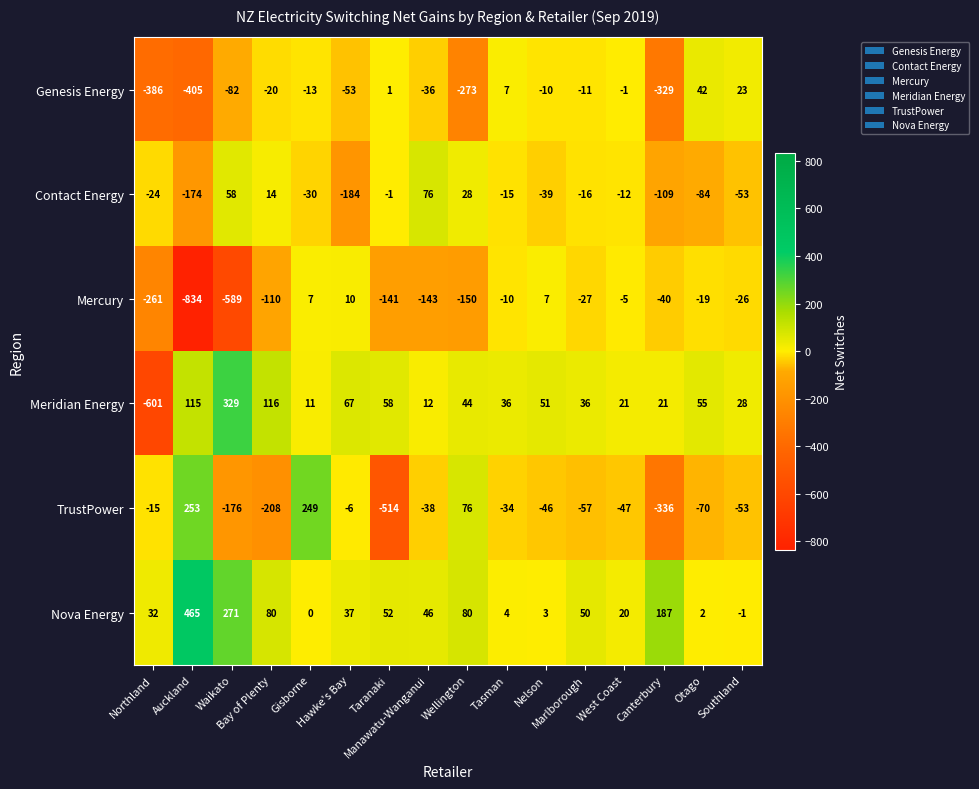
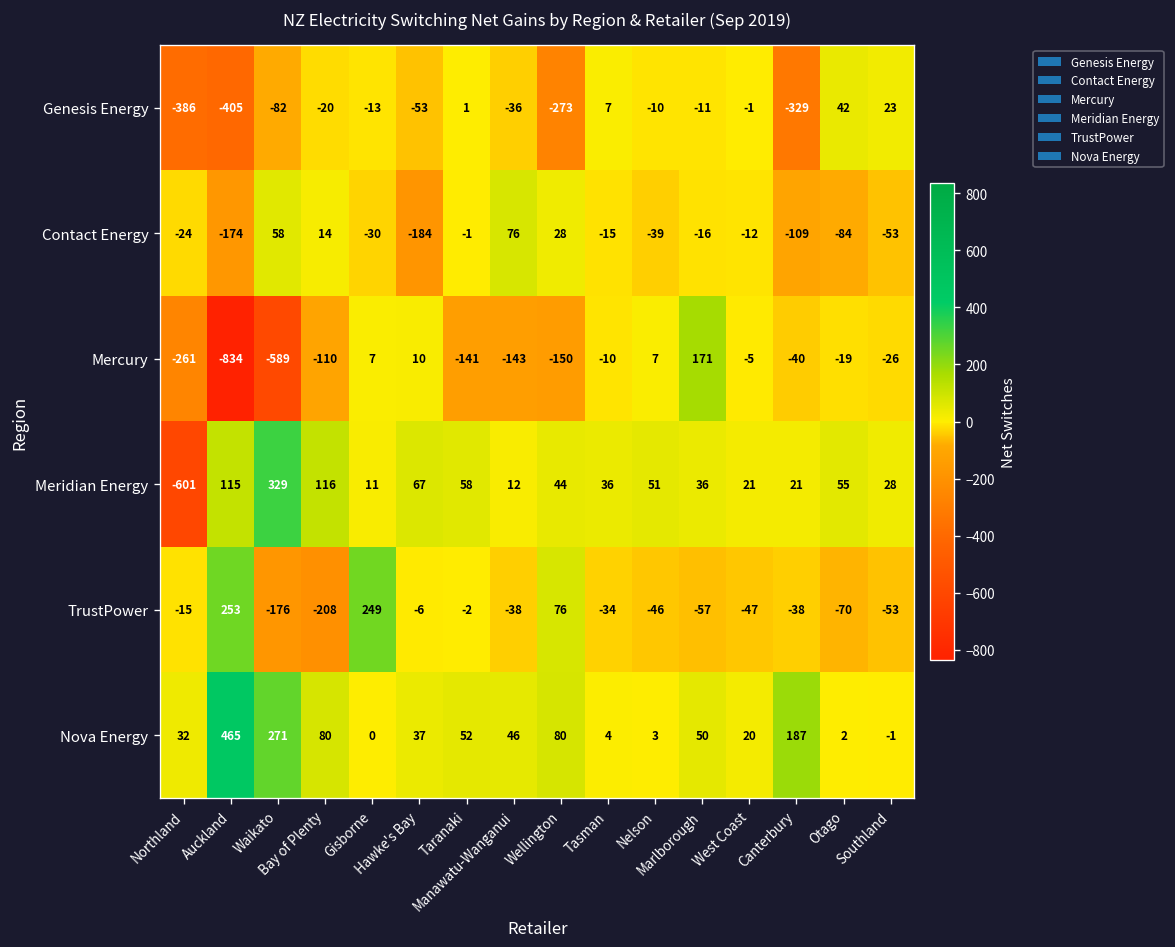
  {
    "Genesis Energy": {
      "Northland": -386,
      "Auckland": -405,
      "Waikato": -82,
      "Bay of Plenty": -20,
      "Gisborne": -13,
      "Hawke's Bay": -53,
      "Taranaki": 1,
      "Manawatu-Wanganui": -36,
      "Wellington": -273,
      "Tasman": 7,
      "Nelson": -10,
      "Marlborough": -11,
      "West Coast": -1,
      "Canterbury": -329,
      "Otago": 42,
      "Southland": 23
    },
    "Contact Energy": {
      "Northland": -24,
      "Auckland": -174,
      "Waikato": 58,
      "Bay of Plenty": 14,
      "Gisborne": -30,
      "Hawke's Bay": -184,
      "Taranaki": -1,
      "Manawatu-Wanganui": 76,
      "Wellington": 28,
      "Tasman": -15,
      "Nelson": -39,
      "Marlborough": -16,
      "West Coast": -12,
      "Canterbury": -109,
      "Otago": -84,
      "Southland": -53
    },
    "Mercury": {
      "Northland": -261,
      "Auckland": -834,
      "Waikato": -589,
      "Bay of Plenty": -110,
      "Gisborne": 7,
      "Hawke's Bay": 10,
      "Taranaki": -141,
      "Manawatu-Wanganui": -143,
      "Wellington": -150,
      "Tasman": -10,
      "Nelson": 7,
-     "Marlborough": -27,
+     "Marlborough": 171,
      "West Coast": -5,
      "Canterbury": -40,
      "Otago": -19,
      "Southland": -26
    },
    "Meridian Energy": {
      "Northland": -601,
      "Auckland": 115,
      "Waikato": 329,
      "Bay of Plenty": 116,
      "Gisborne": 11,
      "Hawke's Bay": 67,
      "Taranaki": 58,
      "Manawatu-Wanganui": 12,
      "Wellington": 44,
      "Tasman": 36,
      "Nelson": 51,
      "Marlborough": 36,
      "West Coast": 21,
      "Canterbury": 21,
      "Otago": 55,
      "Southland": 28
    },
    "TrustPower": {
      "Northland": -15,
      "Auckland": 253,
      "Waikato": -176,
      "Bay of Plenty": -208,
      "Gisborne": 249,
      "Hawke's Bay": -6,
-     "Taranaki": -514,
+     "Taranaki": -2,
      "Manawatu-Wanganui": -38,
      "Wellington": 76,
      "Tasman": -34,
      "Nelson": -46,
      "Marlborough": -57,
      "West Coast": -47,
-     "Canterbury": -336,
+     "Canterbury": -38,
      "Otago": -70,
      "Southland": -53
    },
    "Nova Energy": {
      "Northland": 32,
      "Auckland": 465,
      "Waikato": 271,
      "Bay of Plenty": 80,
      "Gisborne": 0,
      "Hawke's Bay": 37,
      "Taranaki": 52,
      "Manawatu-Wanganui": 46,
      "Wellington": 80,
      "Tasman": 4,
      "Nelson": 3,
      "Marlborough": 50,
      "West Coast": 20,
      "Canterbury": 187,
      "Otago": 2,
      "Southland": -1
    }
  }
